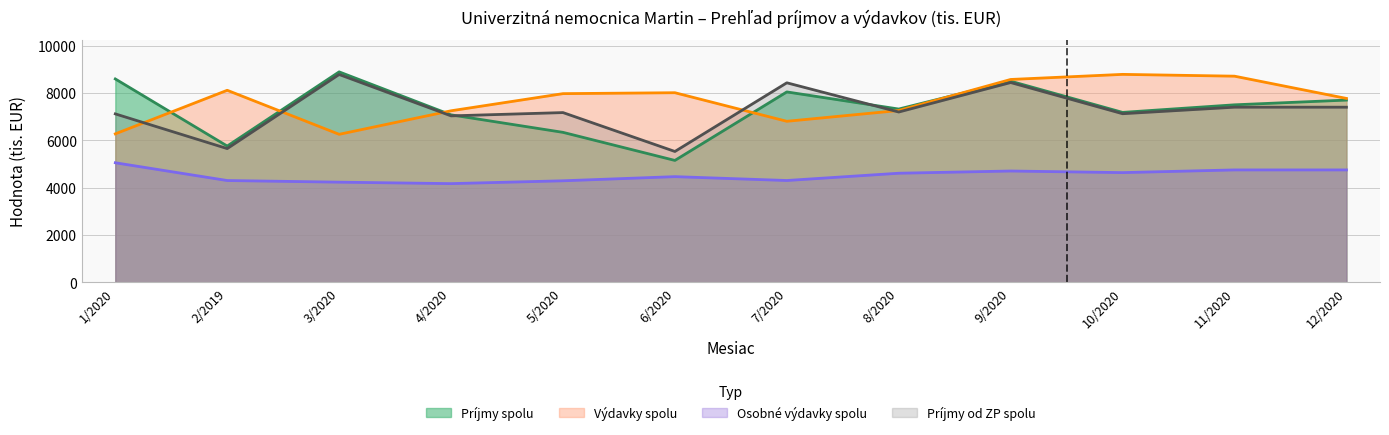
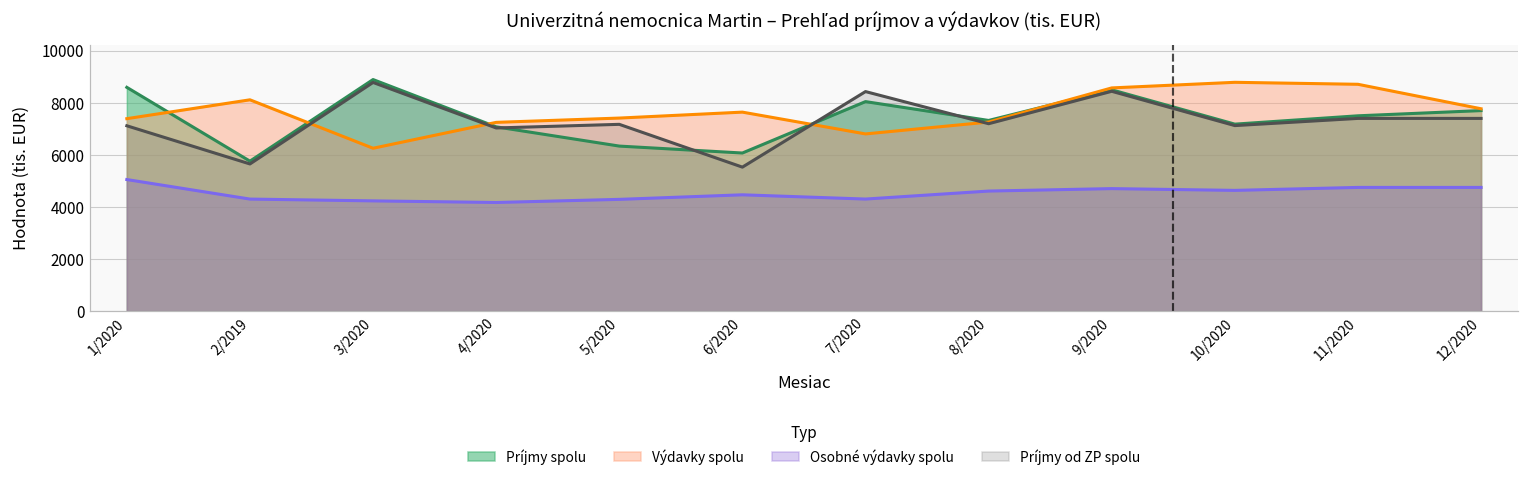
  {
    "Príjmy spolu": {
      "1/2020": 8600,
      "2/2019": 5800,
      "3/2020": 8900,
      "5/2020": 6300,
-     "6/2020": 5200,
+     "6/2020": 6100,
      "7/2020": 8000
    },
    "Výdavky spolu": {
-     "1/2020": 6300,
+     "1/2020": 7400,
      "2/2019": 8100,
      "3/2020": 6300,
      "4/2020": 7200,
-     "5/2020": 8000,
-     "6/2020": 8000,
+     "5/2020": 7400,
+     "6/2020": 7600,
      "7/2020": 6800,
      "10/2020": 8800,
      "11/2020": 8700
    }
  }
